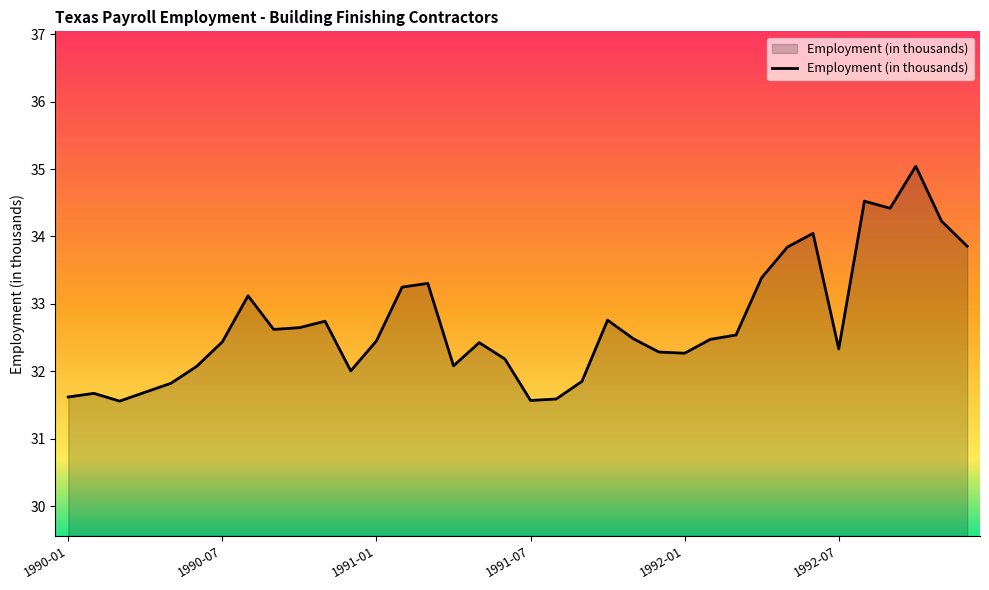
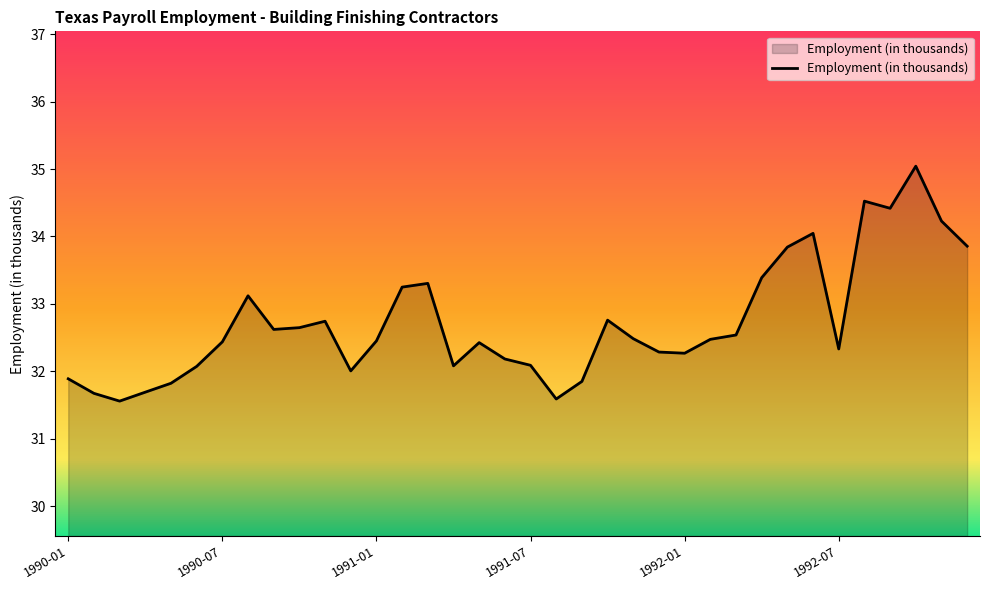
  {
-   "1990-01": 31.6,
+   "1990-01": 31.9,
    "1990-07": 32.4,
    "1991-01": 32.5,
-   "1991-07": 31.6,
+   "1991-07": 32.1,
    "1992-01": 32.3,
    "1992-07": 32.3
  }
